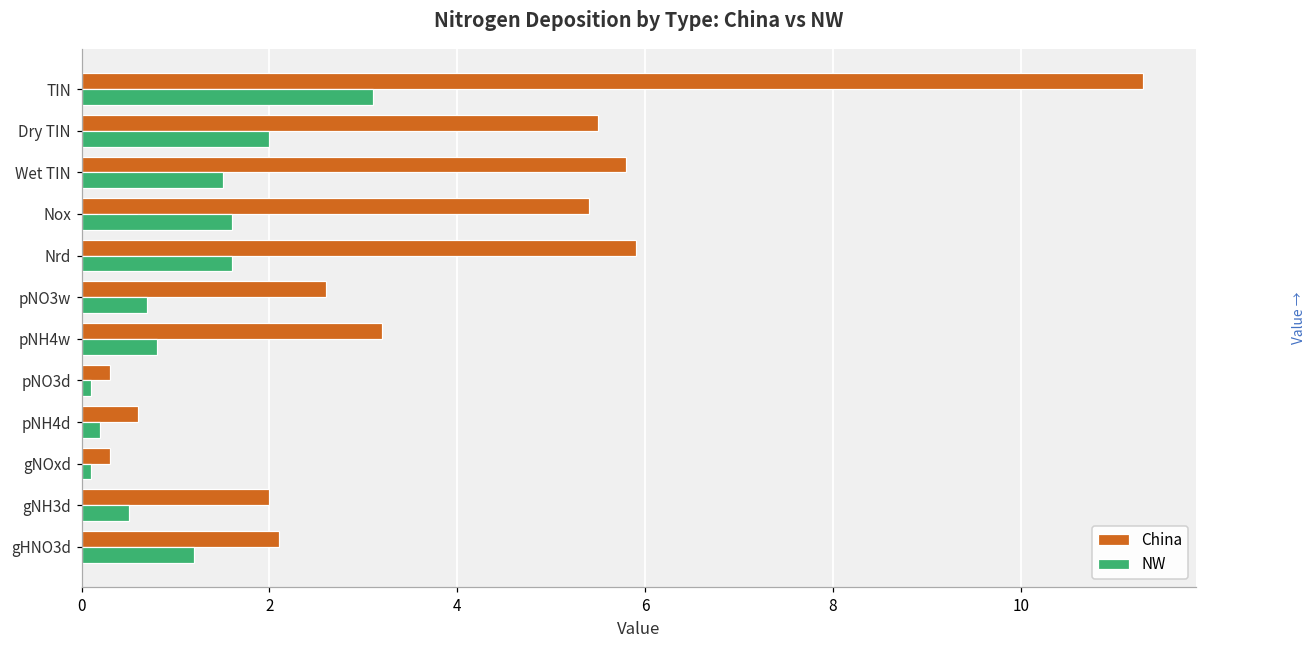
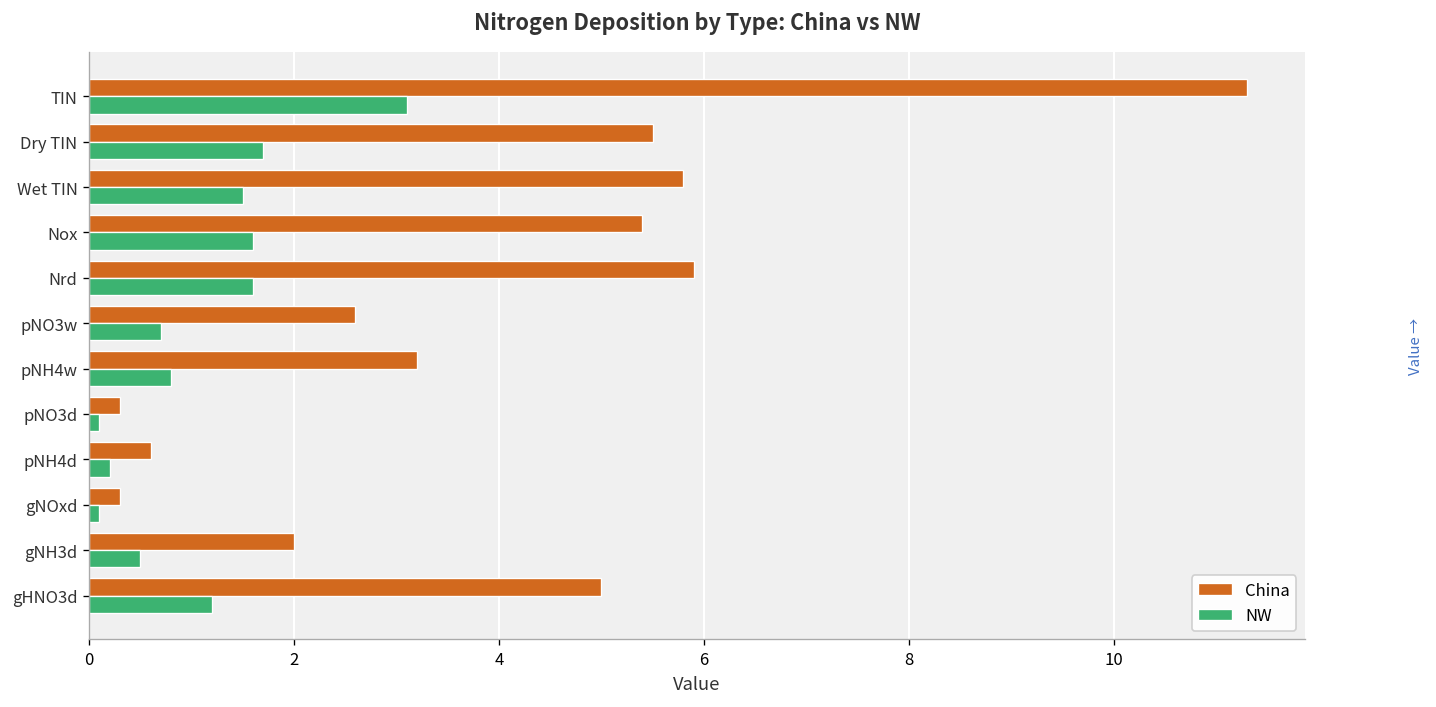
  {
    "China": {
      "TIN": 11.3,
      "Dry TIN": 5.5,
      "Wet TIN": 5.8,
      "Nox": 5.4,
      "Nrd": 5.9,
      "pNO3w": 2.6,
      "pNH4w": 3.2,
      "pNO3d": 0.3,
      "pNH4d": 0.6,
      "gNOxd": 0.3,
      "gNH3d": 2.0,
-     "gHNO3d": 2.1
+     "gHNO3d": 5.0
    },
    "NW": {
      "TIN": 3.1,
-     "Dry TIN": 2.0,
+     "Dry TIN": 1.7,
      "Wet TIN": 1.5,
      "Nox": 1.6,
      "Nrd": 1.6,
      "pNO3w": 0.7,
      "pNH4w": 0.8,
      "pNO3d": 0.1,
      "pNH4d": 0.2,
      "gNOxd": 0.1,
      "gNH3d": 0.5,
      "gHNO3d": 1.2
    }
  }
